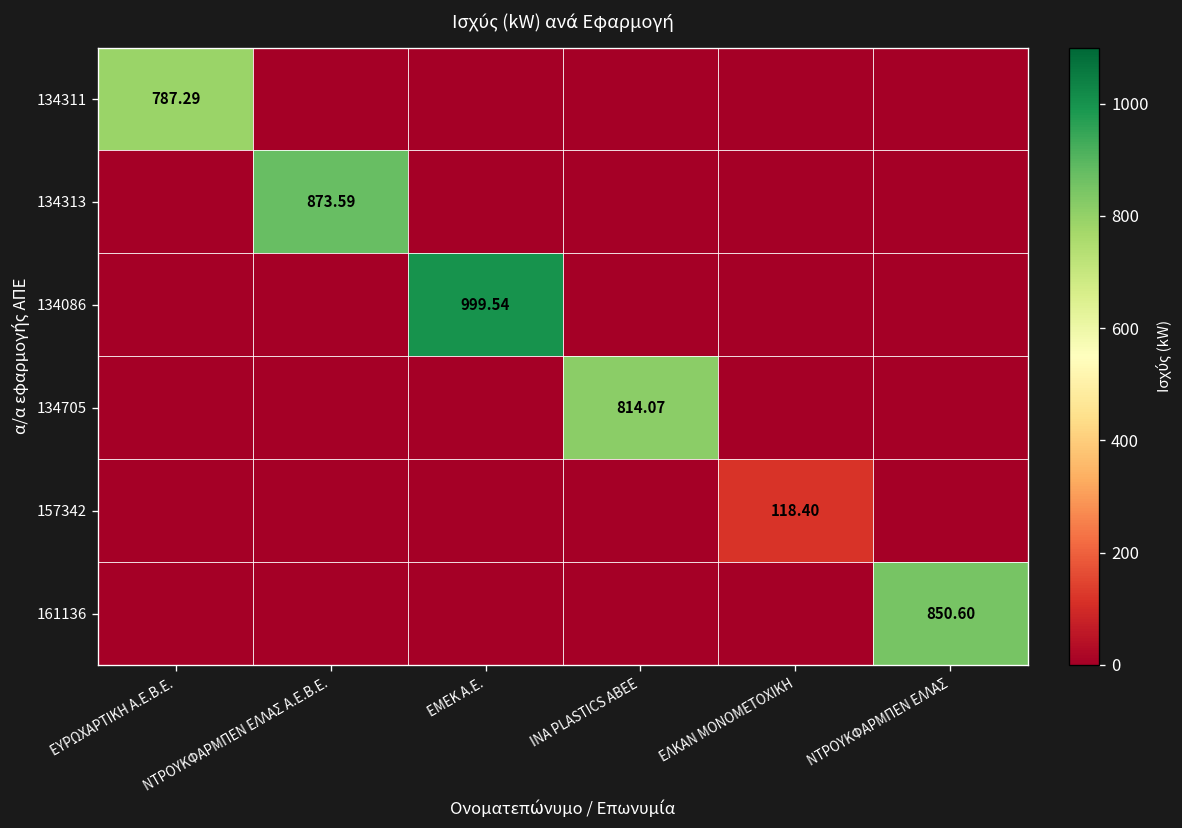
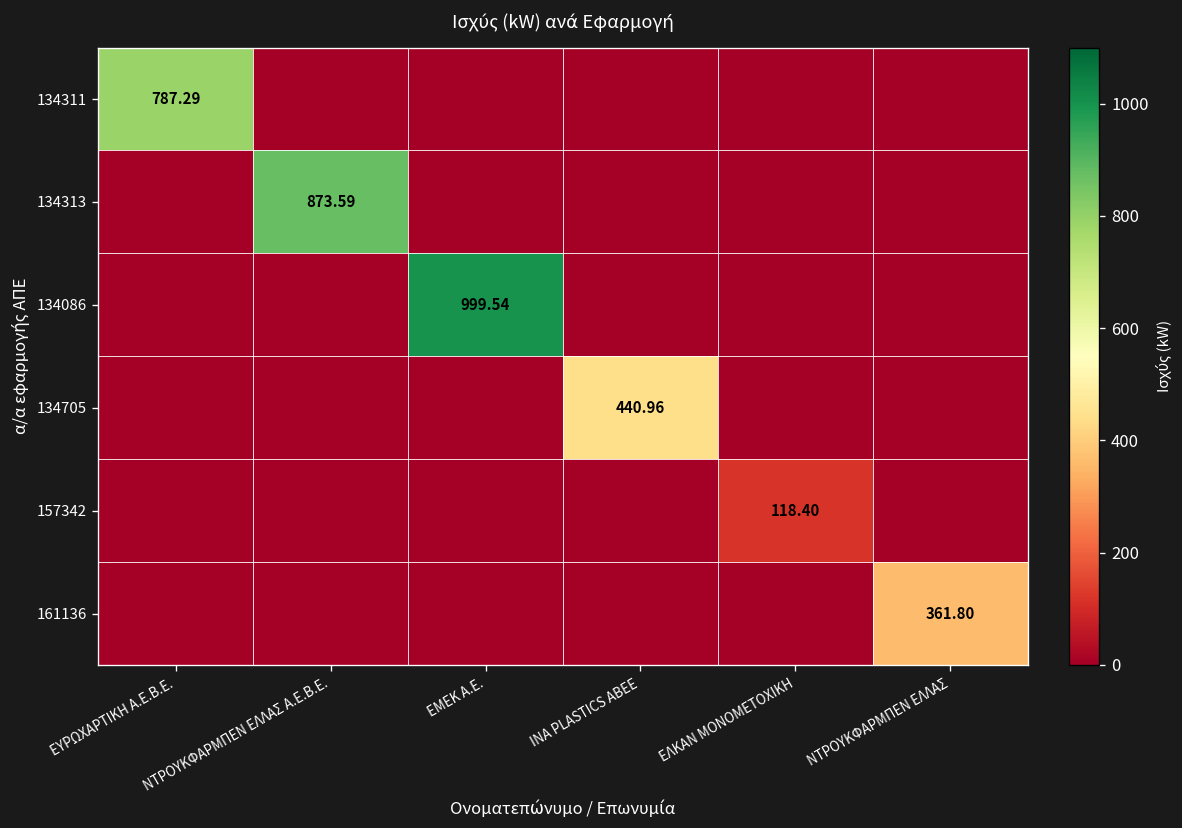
  {
    "134311": {
      "ΕΥΡΩΧΑΡΤΙΚΗ Α.Ε.Β.Ε.": 787.29
    },
    "134313": {
      "ΝΤΡΟΥΚΦΑΡΜΠΕΝ ΕΛΛΑΣ Α.Ε.Β.Ε.": 873.59
    },
    "134086": {
      "ΕΜΕΚ Α.Ε.": 999.54
    },
    "134705": {
-     "ΙΝΑ PLASTICS ABEE": 814.07
+     "ΙΝΑ PLASTICS ABEE": 440.96
    },
    "157342": {
      "ΕΛΚΑΝ ΜΟΝΟΜΕΤΟΧΙΚΗ": 118.40
    },
    "161136": {
-     "ΝΤΡΟΥΚΦΑΡΜΠΕΝ ΕΛΛΑΣ": 850.60
+     "ΝΤΡΟΥΚΦΑΡΜΠΕΝ ΕΛΛΑΣ": 361.80
    }
  }
